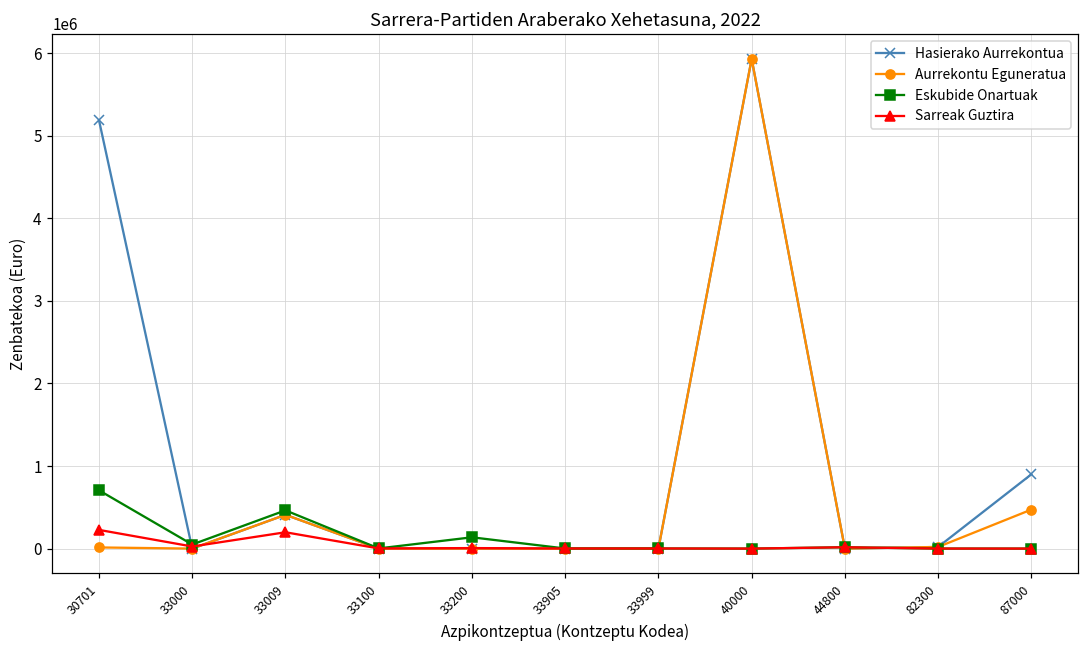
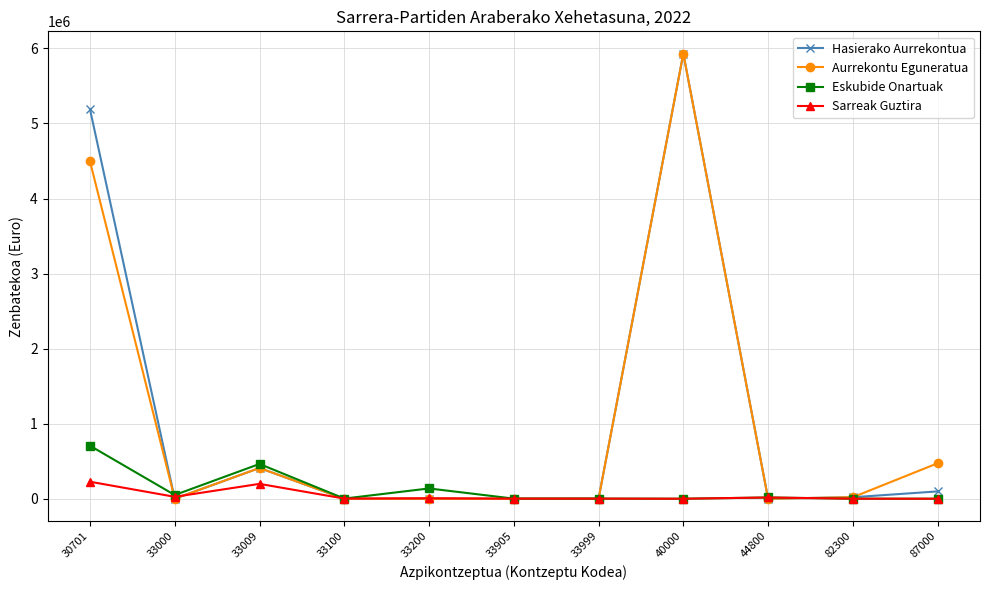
  {
    "Hasierako Aurrekontua": {
      "30701": 5200000,
-     "87000": 900000
+     "87000": 100000
    },
    "Aurrekontu Eguneratua": {
-     "30701": 0,
+     "30701": 4500000,
      "87000": 500000
    },
    "Eskubide Onartuak": {
      "30701": 700000,
      "33009": 500000,
      "33200": 100000
    },
    "Sarreak Guztira": {
      "30701": 200000,
      "33009": 200000
    }
  }
